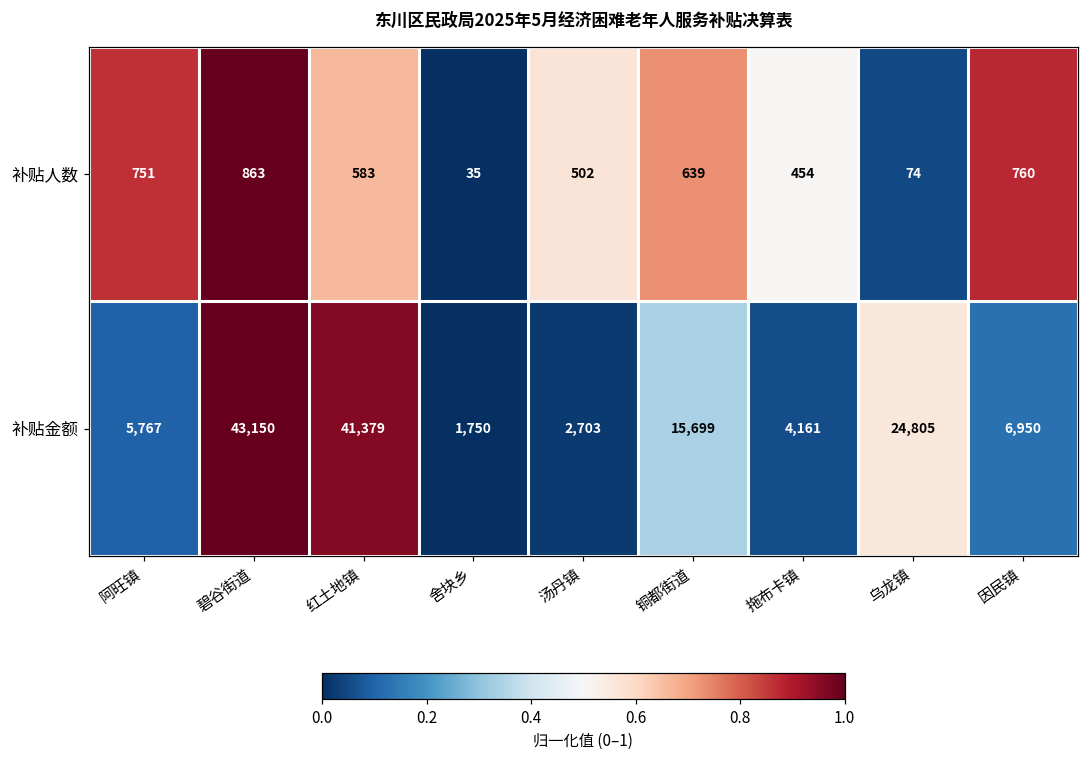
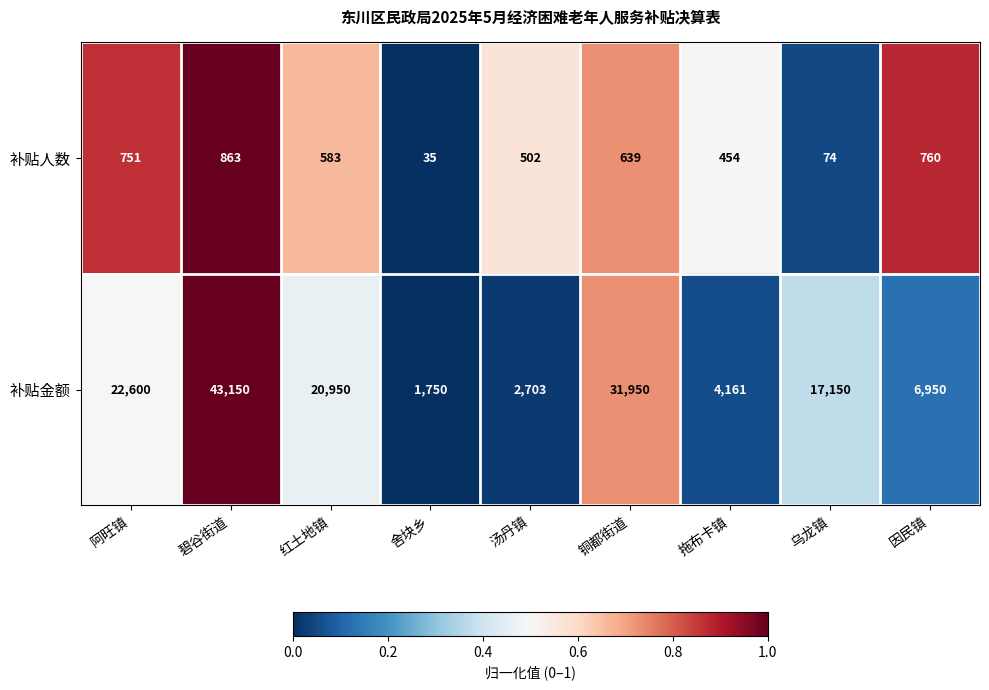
  {
    "补贴人数": {
      "阿旺镇": "751",
      "碧谷街道": "863",
      "红土地镇": "583",
      "舍块乡": "35",
      "汤丹镇": "502",
      "铜都街道": "639",
      "拖布卡镇": "454",
      "乌龙镇": "74",
      "因民镇": "760"
    },
    "补贴金额": {
-     "阿旺镇": "5,767",
+     "阿旺镇": "22,600",
      "碧谷街道": "43,150",
-     "红土地镇": "41,379",
+     "红土地镇": "20,950",
      "舍块乡": "1,750",
      "汤丹镇": "2,703",
-     "铜都街道": "15,699",
+     "铜都街道": "31,950",
      "拖布卡镇": "4,161",
-     "乌龙镇": "24,805",
+     "乌龙镇": "17,150",
      "因民镇": "6,950"
    }
  }
